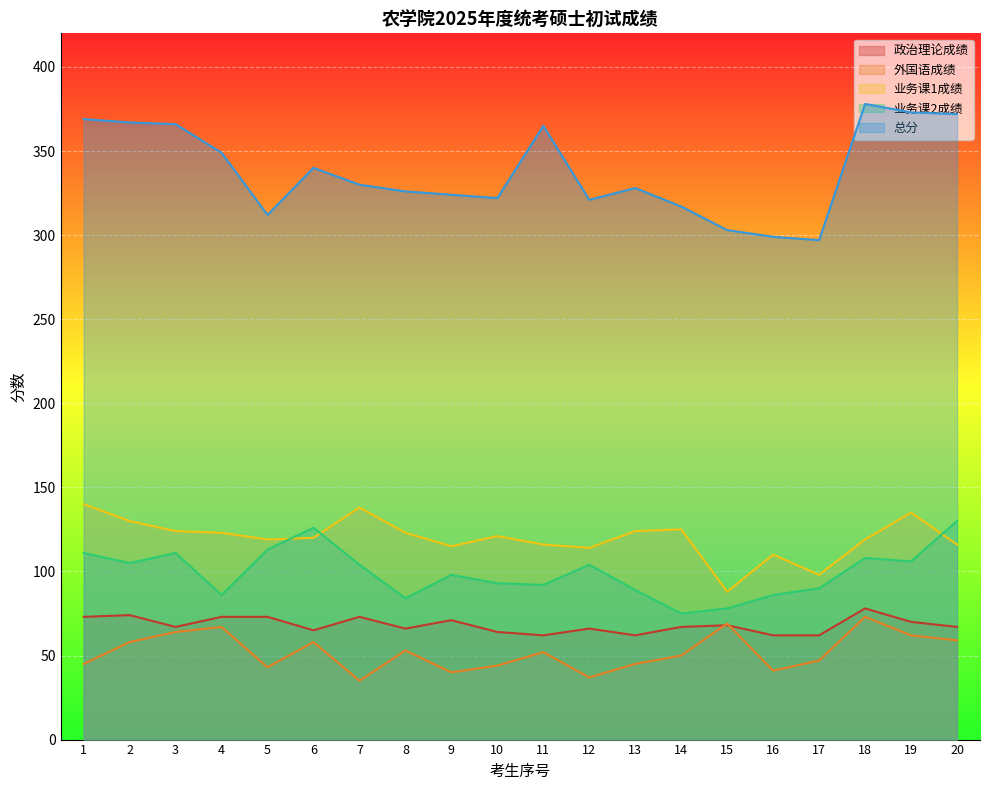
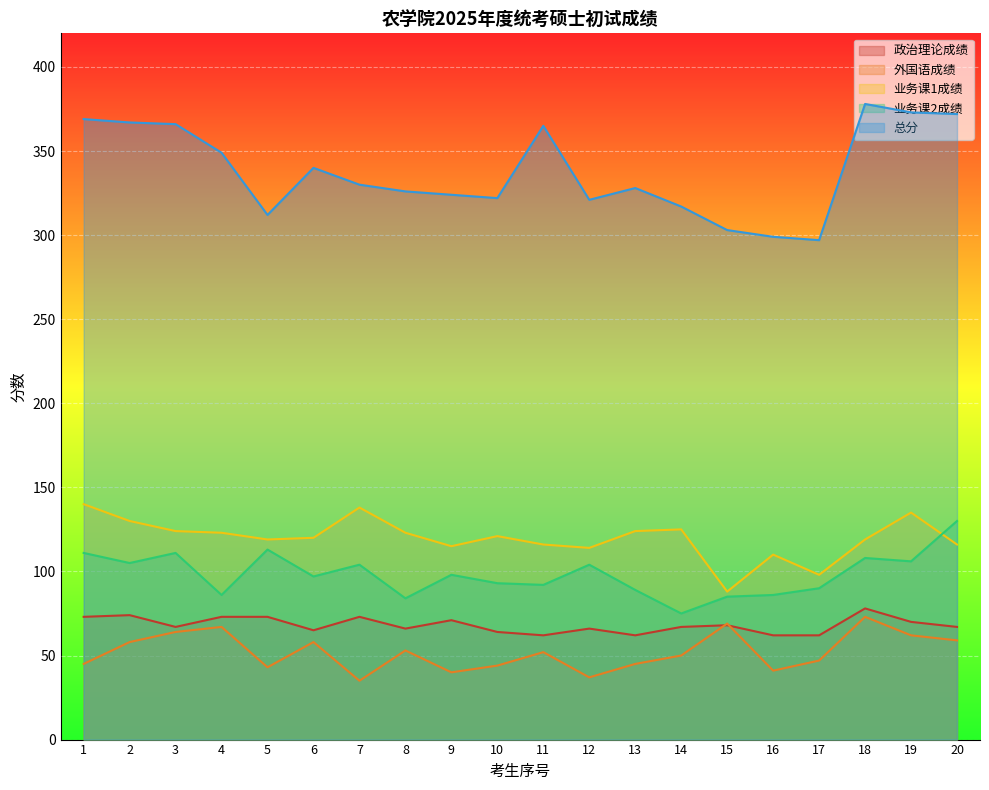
  {
    "业务课2成绩": {
      "1": 111,
      "2": 105,
      "3": 111,
      "4": 86,
      "5": 113,
-     "6": 126,
+     "6": 97,
      "7": 104,
      "8": 84,
      "9": 98,
      "10": 93,
      "11": 92,
      "12": 104,
      "13": 89,
      "14": 75,
-     "15": 78,
+     "15": 85,
      "16": 86,
      "17": 90,
      "18": 108,
      "19": 106,
      "20": 130
    },
    "总分": {
      "1": 369,
      "2": 367,
      "3": 366,
      "4": 349,
      "5": 312,
      "6": 340,
      "7": 330,
      "8": 326,
      "9": 324,
      "10": 322,
      "11": 365,
      "12": 321,
      "13": 328,
      "14": 317,
      "15": 303,
      "16": 299,
      "17": 297
    }
  }
